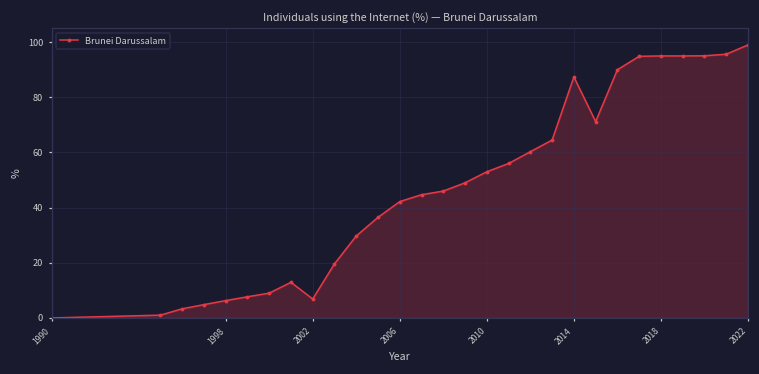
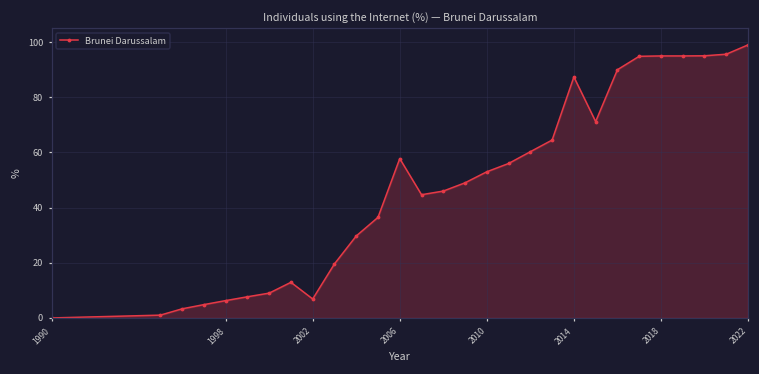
  {
    "1990": 0,
    "1998": 6,
    "2002": 7,
-   "2006": 42,
+   "2006": 58,
    "2010": 53,
    "2014": 87,
    "2018": 95,
    "2022": 99
  }
